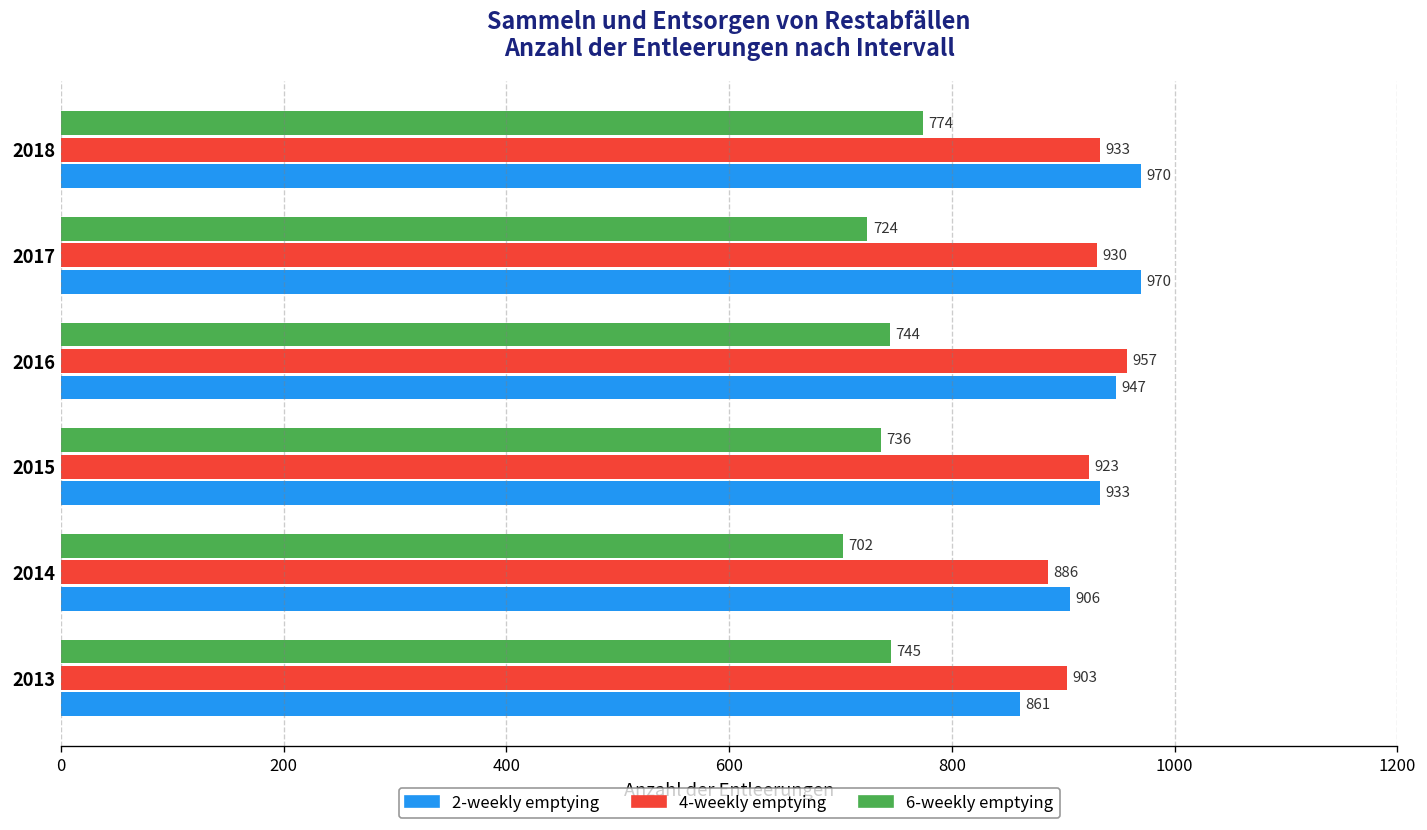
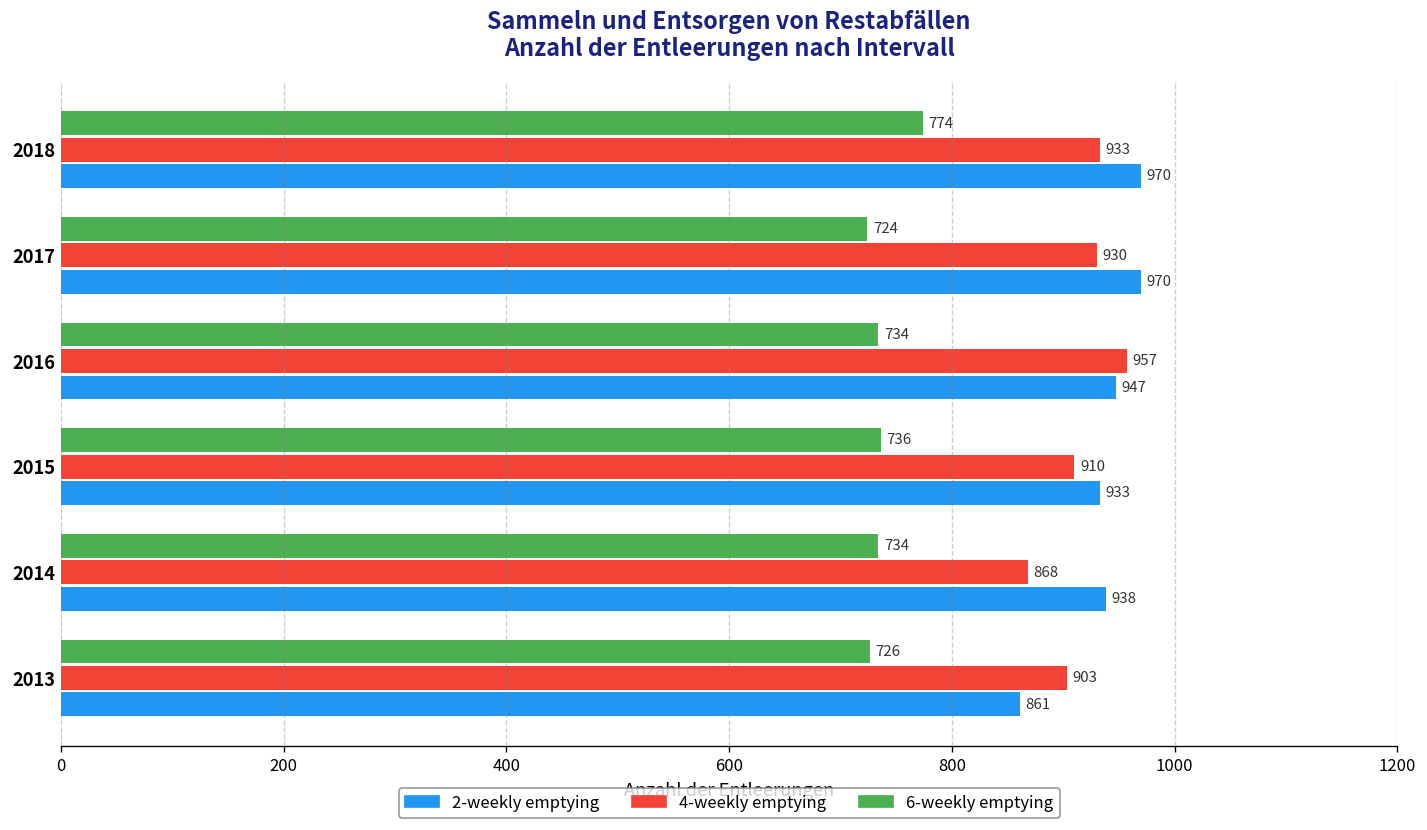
  {
    "2-weekly emptying": {
      "2018": 970,
      "2017": 970,
      "2016": 947,
      "2015": 933,
-     "2014": 906,
+     "2014": 938,
      "2013": 861
    },
    "4-weekly emptying": {
      "2018": 933,
      "2017": 930,
      "2016": 957,
-     "2015": 923,
-     "2014": 886,
+     "2015": 910,
+     "2014": 868,
      "2013": 903
    },
    "6-weekly emptying": {
      "2018": 774,
      "2017": 724,
-     "2016": 744,
+     "2016": 734,
      "2015": 736,
-     "2014": 702,
-     "2013": 745
+     "2014": 734,
+     "2013": 726
    }
  }
